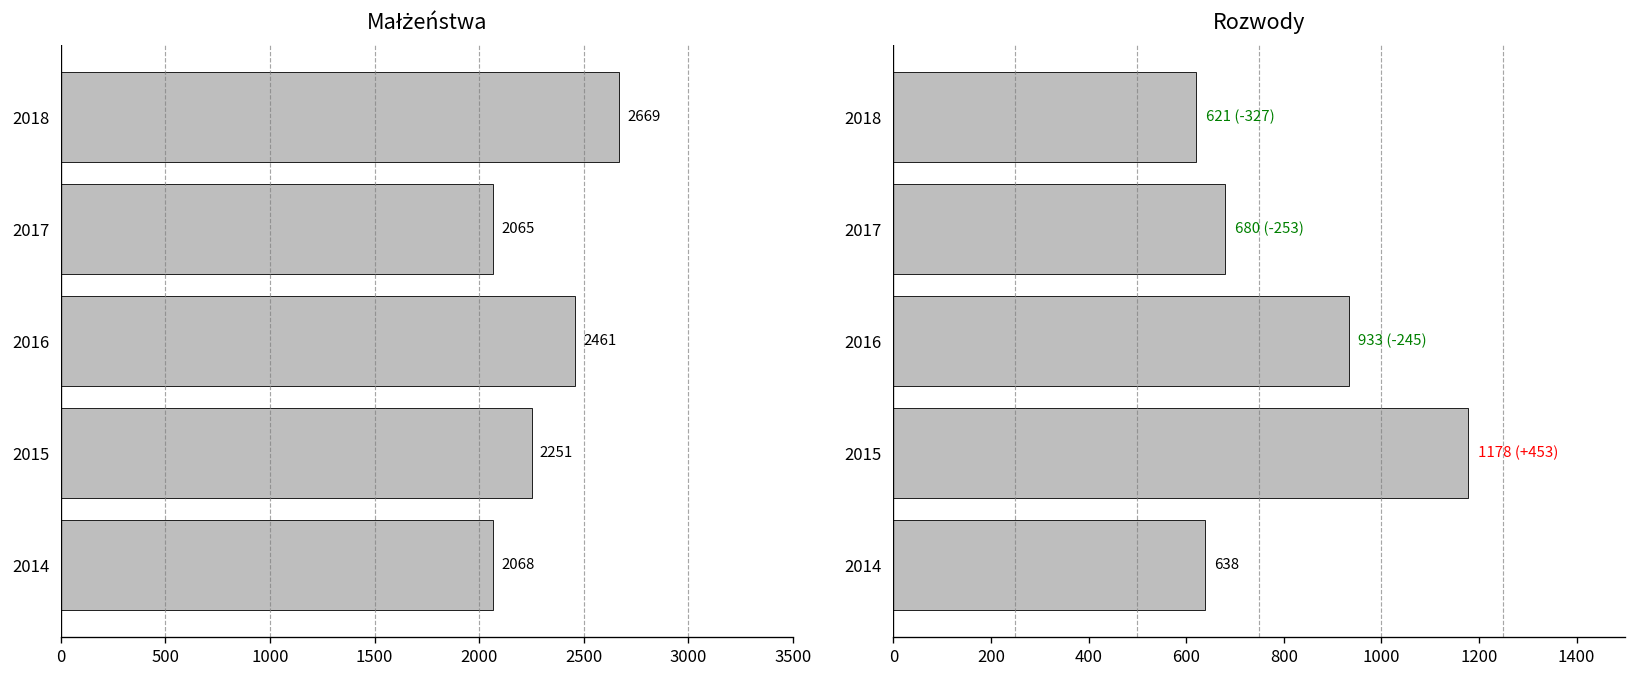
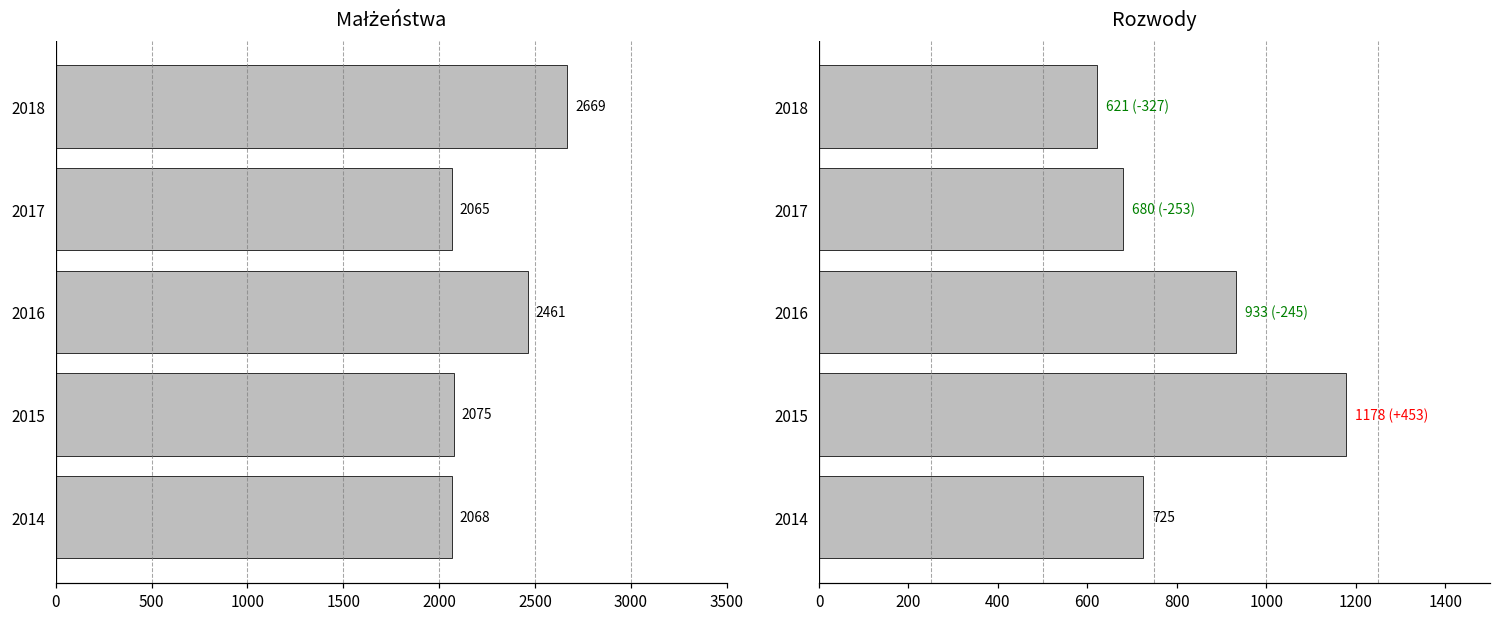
  {
    "Małżeństwa": {
      "2018": 2669,
      "2017": 2065,
      "2016": 2461,
-     "2015": 2251,
+     "2015": 2075,
      "2014": 2068
    },
    "Rozwody": {
      "2018": 621,
      "2017": 680,
      "2016": 933,
      "2015": 1178,
-     "2014": 638
+     "2014": 725
    }
  }
